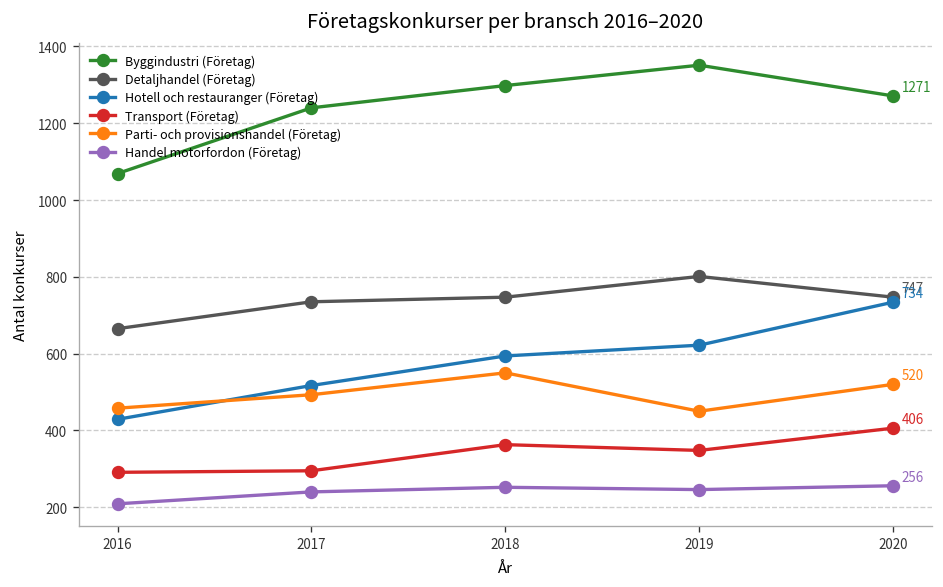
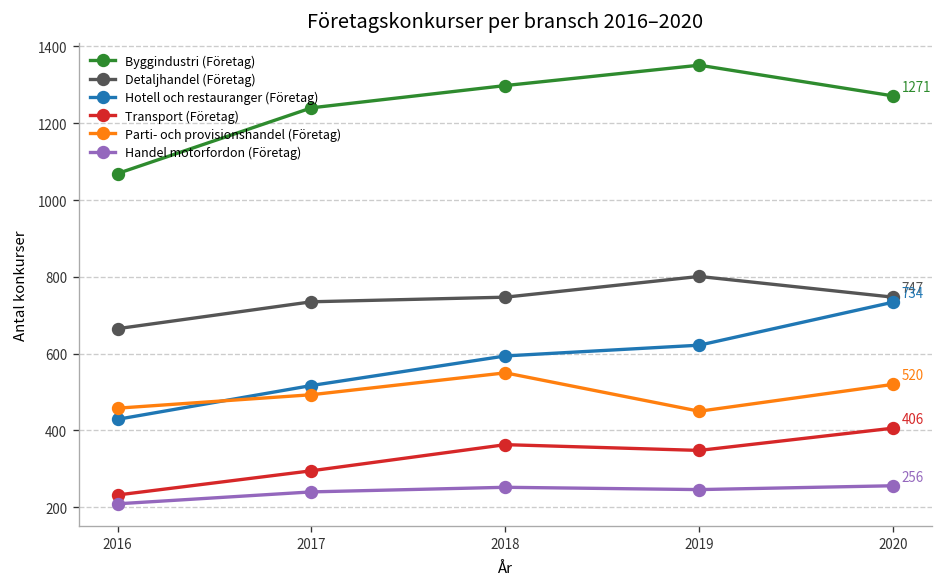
  {
    "Byggindustri (Företag)": {
      "2020": 1271
    },
    "Detaljhandel (Företag)": {
      "2016": 670,
      "2017": 740,
      "2018": 750,
      "2019": 800
    },
    "Hotell och restauranger (Företag)": {
      "2016": 430,
      "2017": 520,
      "2018": 590,
      "2019": 620
    },
    "Transport (Företag)": {
-     "2016": 290,
+     "2016": 230,
      "2017": 300,
      "2018": 360,
      "2019": 350
    },
    "Parti- och provisionshandel (Företag)": {
      "2020": 520
    },
    "Handel motorfordon (Företag)": {
      "2020": 256
    }
  }
